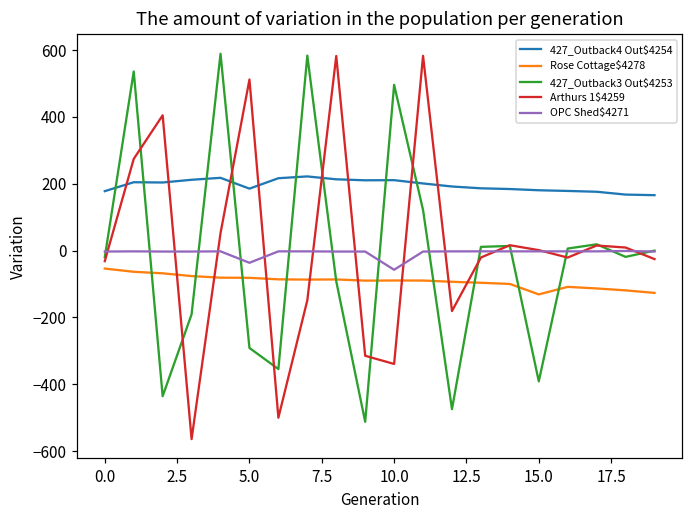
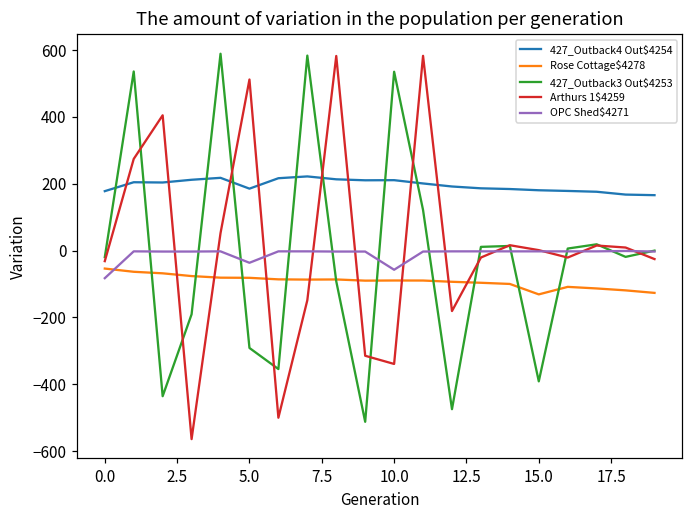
  {
    "427_Outback4 Out$4254": {
      "0.0": 180,
      "5.0": 190,
      "10.0": 210,
      "15.0": 180
    },
    "Rose Cottage$4278": {
      "0.0": -50,
      "5.0": -80,
      "10.0": -90,
      "15.0": -130
    },
    "427_Outback3 Out$4253": {
      "0.0": -20,
      "5.0": -290,
-     "10.0": 500,
+     "10.0": 540,
      "15.0": -390
    },
    "Arthurs 1$4259": {
      "0.0": -30,
      "5.0": 510,
      "10.0": -340
    },
    "OPC Shed$4271": {
-     "0.0": 0,
+     "0.0": -80,
      "5.0": -40,
      "10.0": -60
    }
  }
